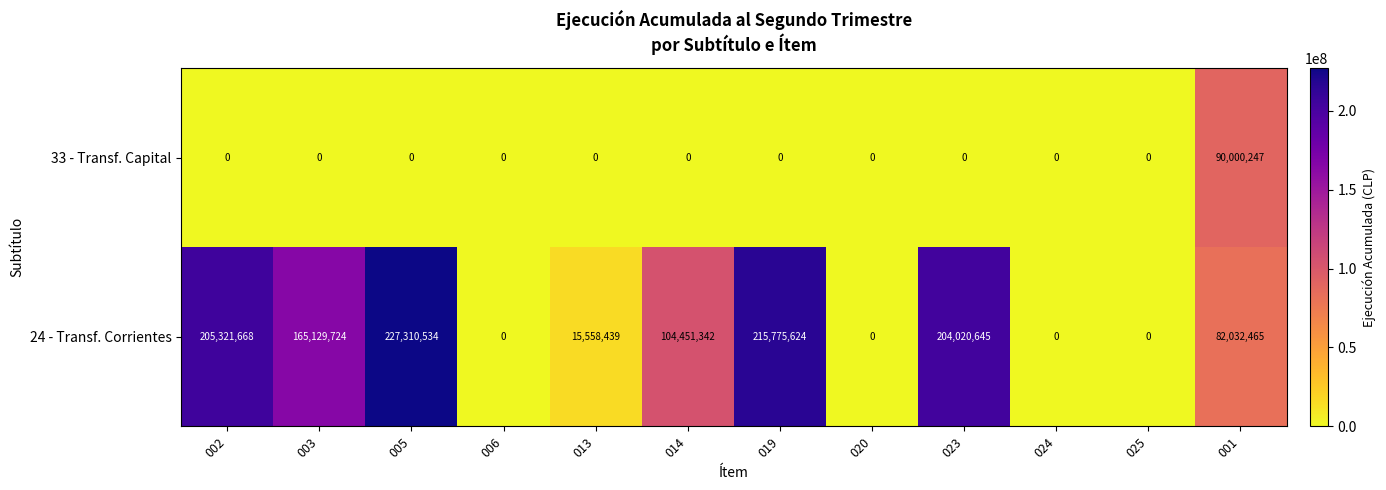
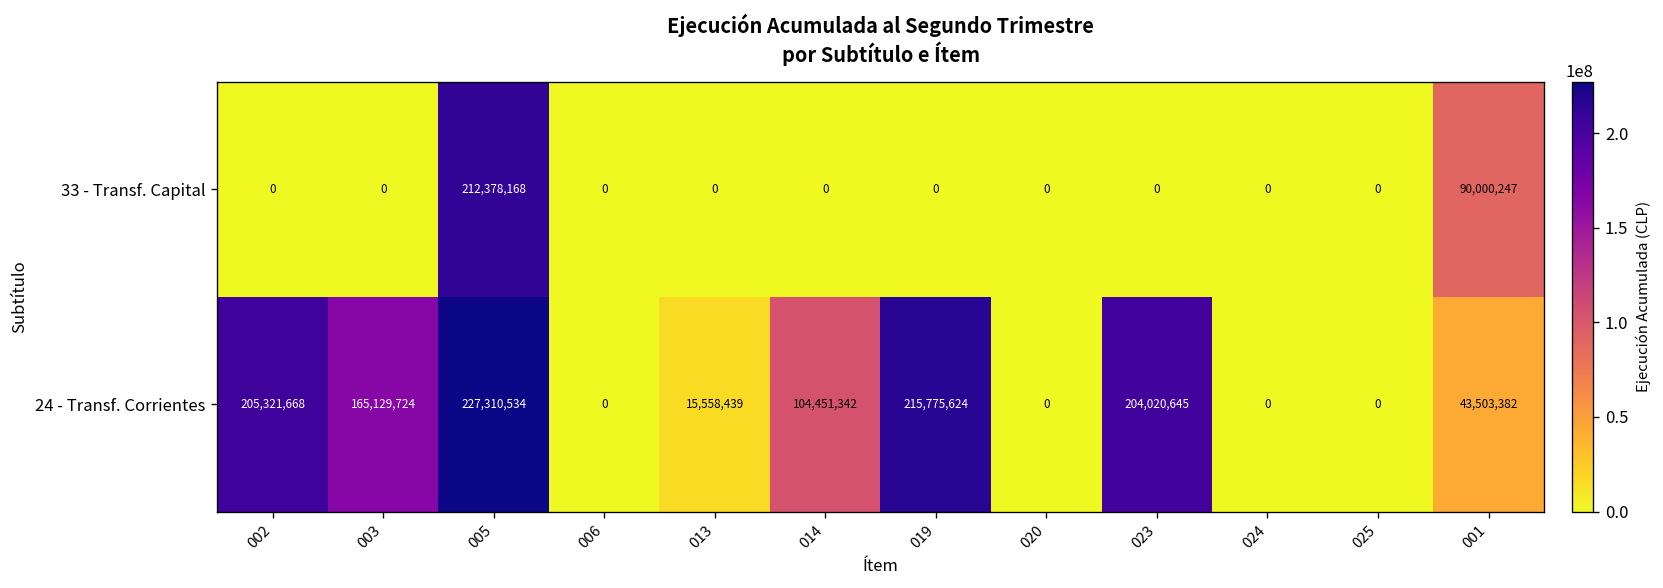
  {
    "33 - Transf. Capital": {
      "002": "0",
      "003": "0",
-     "005": "0",
+     "005": "212,378,168",
      "006": "0",
      "013": "0",
      "014": "0",
      "019": "0",
      "020": "0",
      "023": "0",
      "024": "0",
      "025": "0",
      "001": "90,000,247"
    },
    "24 - Transf. Corrientes": {
      "002": "205,321,668",
      "003": "165,129,724",
      "005": "227,310,534",
      "006": "0",
      "013": "15,558,439",
      "014": "104,451,342",
      "019": "215,775,624",
      "020": "0",
      "023": "204,020,645",
      "024": "0",
      "025": "0",
-     "001": "82,032,465"
+     "001": "43,503,382"
    }
  }
